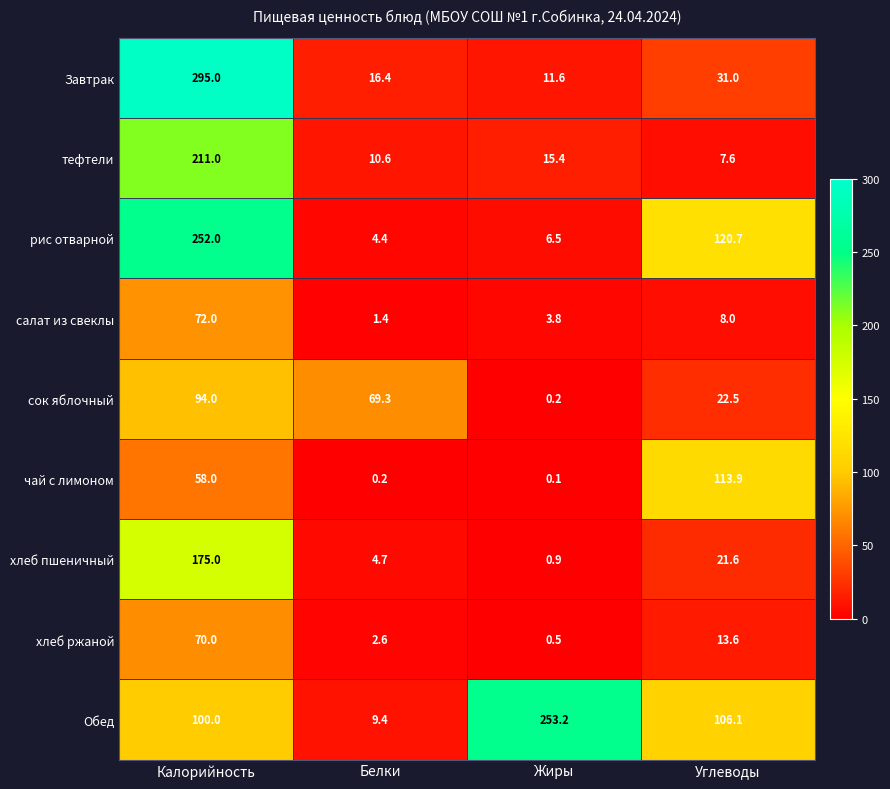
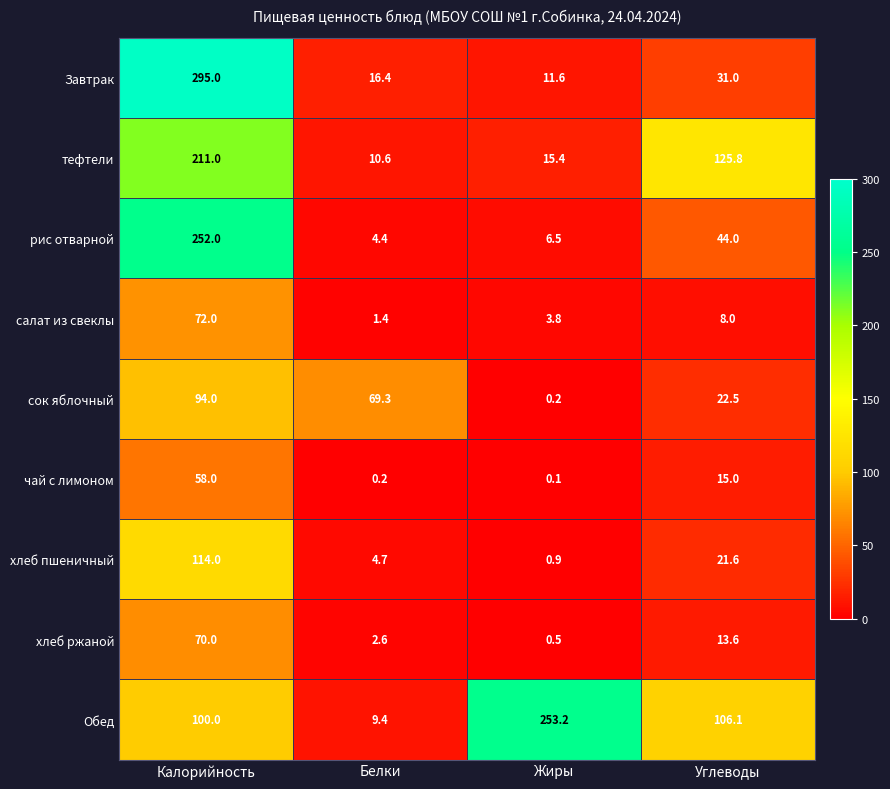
  {
    "Завтрак": {
      "Калорийность": 295.0,
      "Белки": 16.4,
      "Жиры": 11.6,
      "Углеводы": 31.0
    },
    "тефтели": {
      "Калорийность": 211.0,
      "Белки": 10.6,
      "Жиры": 15.4,
-     "Углеводы": 7.6
+     "Углеводы": 125.8
    },
    "рис отварной": {
      "Калорийность": 252.0,
      "Белки": 4.4,
      "Жиры": 6.5,
-     "Углеводы": 120.7
+     "Углеводы": 44.0
    },
    "салат из свеклы": {
      "Калорийность": 72.0,
      "Белки": 1.4,
      "Жиры": 3.8,
      "Углеводы": 8.0
    },
    "сок яблочный": {
      "Калорийность": 94.0,
      "Белки": 69.3,
      "Жиры": 0.2,
      "Углеводы": 22.5
    },
    "чай с лимоном": {
      "Калорийность": 58.0,
      "Белки": 0.2,
      "Жиры": 0.1,
-     "Углеводы": 113.9
+     "Углеводы": 15.0
    },
    "хлеб пшеничный": {
-     "Калорийность": 175.0,
+     "Калорийность": 114.0,
      "Белки": 4.7,
      "Жиры": 0.9,
      "Углеводы": 21.6
    },
    "хлеб ржаной": {
      "Калорийность": 70.0,
      "Белки": 2.6,
      "Жиры": 0.5,
      "Углеводы": 13.6
    },
    "Обед": {
      "Калорийность": 100.0,
      "Белки": 9.4,
      "Жиры": 253.2,
      "Углеводы": 106.1
    }
  }
